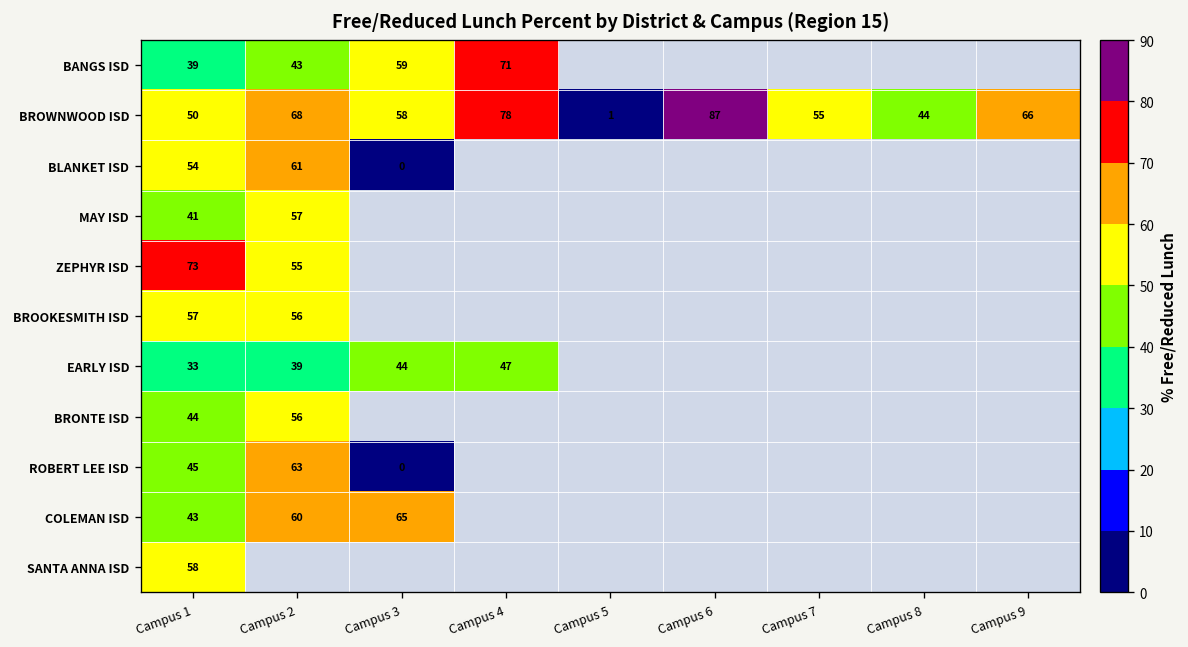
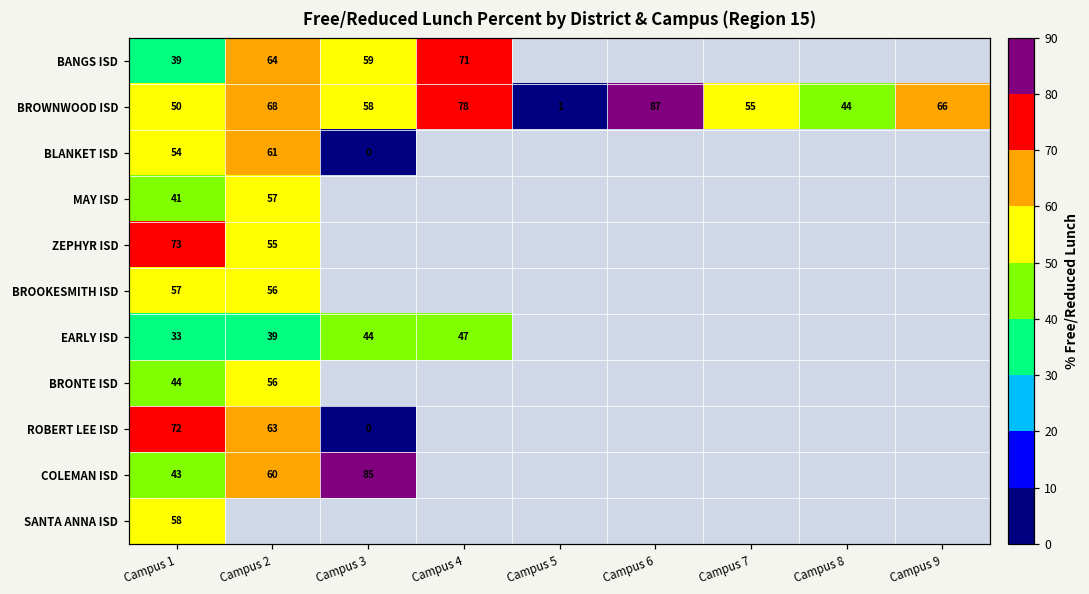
  {
    "BANGS ISD": {
      "Campus 1": 39,
-     "Campus 2": 43,
+     "Campus 2": 64,
      "Campus 3": 59,
      "Campus 4": 71
    },
    "BROWNWOOD ISD": {
      "Campus 1": 50,
      "Campus 2": 68,
      "Campus 3": 58,
      "Campus 4": 78,
      "Campus 5": 1,
      "Campus 6": 87,
      "Campus 7": 55,
      "Campus 8": 44,
      "Campus 9": 66
    },
    "BLANKET ISD": {
      "Campus 1": 54,
      "Campus 2": 61,
      "Campus 3": 0
    },
    "MAY ISD": {
      "Campus 1": 41,
      "Campus 2": 57
    },
    "ZEPHYR ISD": {
      "Campus 1": 73,
      "Campus 2": 55
    },
    "BROOKESMITH ISD": {
      "Campus 1": 57,
      "Campus 2": 56
    },
    "EARLY ISD": {
      "Campus 1": 33,
      "Campus 2": 39,
      "Campus 3": 44,
      "Campus 4": 47
    },
    "BRONTE ISD": {
      "Campus 1": 44,
      "Campus 2": 56
    },
    "ROBERT LEE ISD": {
-     "Campus 1": 45,
+     "Campus 1": 72,
      "Campus 2": 63,
      "Campus 3": 0
    },
    "COLEMAN ISD": {
      "Campus 1": 43,
      "Campus 2": 60,
-     "Campus 3": 65
+     "Campus 3": 85
    },
    "SANTA ANNA ISD": {
      "Campus 1": 58
    }
  }
